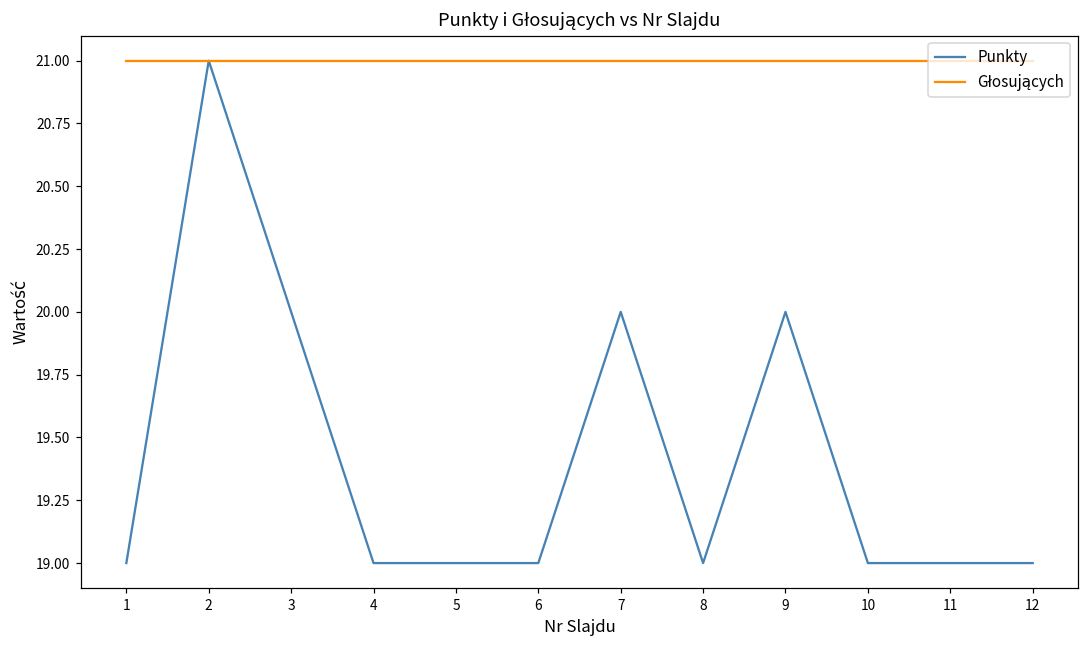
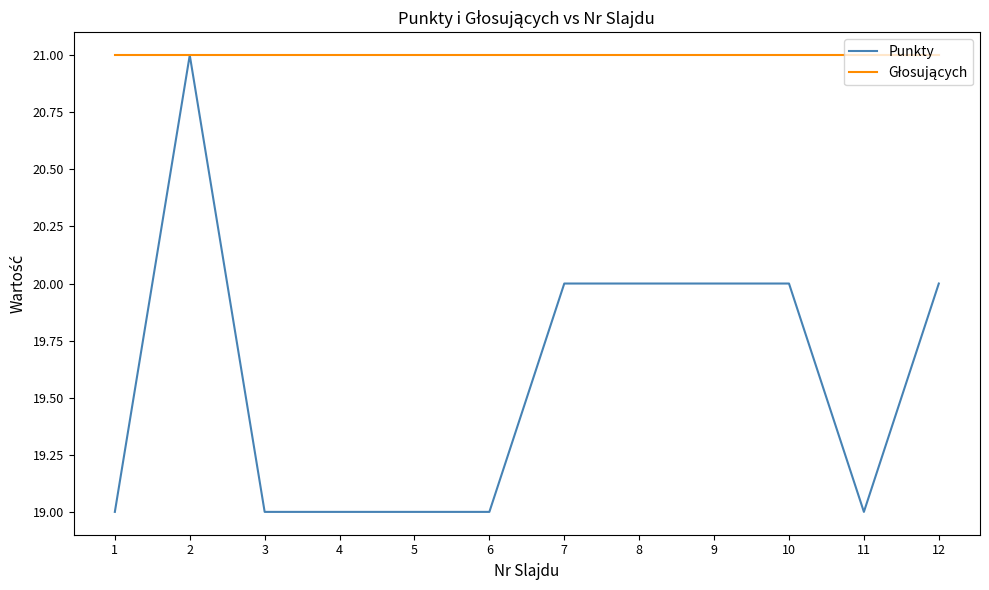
  {
    "Punkty": {
      "1": 19,
-     "3": 20,
+     "3": 19,
      "4": 19,
      "5": 19,
      "6": 19,
      "7": 20,
-     "8": 19,
+     "8": 20,
      "9": 20,
-     "10": 19,
+     "10": 20,
      "11": 19,
-     "12": 19
+     "12": 20
    },
    "Głosujących": {
      "1": 21,
      "3": 21,
      "4": 21,
      "5": 21,
      "6": 21,
      "7": 21,
      "8": 21,
      "9": 21,
      "10": 21
    }
  }
